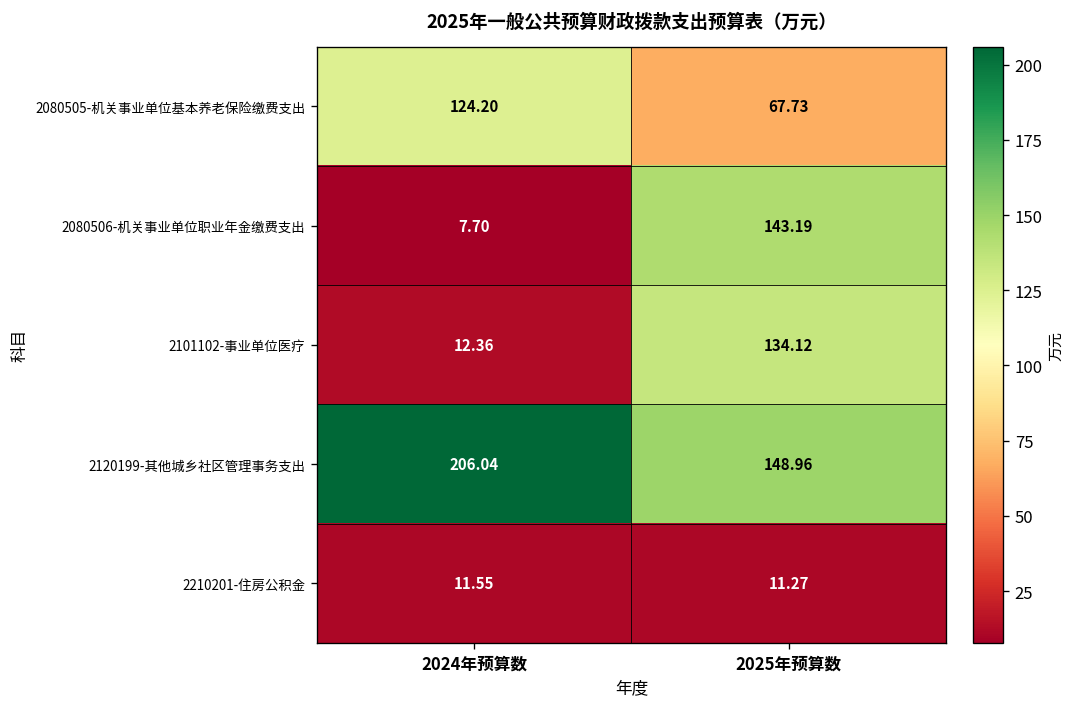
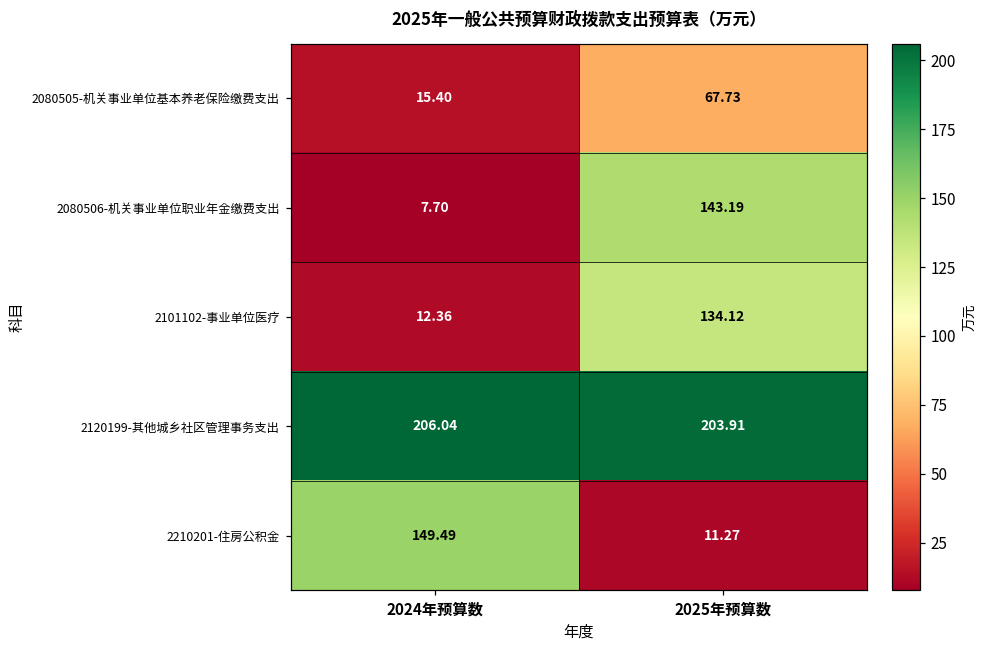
  {
    "2080505-机关事业单位基本养老保险缴费支出": {
-     "2024年预算数": 124.20,
+     "2024年预算数": 15.40,
      "2025年预算数": 67.73
    },
    "2080506-机关事业单位职业年金缴费支出": {
      "2024年预算数": 7.70,
      "2025年预算数": 143.19
    },
    "2101102-事业单位医疗": {
      "2024年预算数": 12.36,
      "2025年预算数": 134.12
    },
    "2120199-其他城乡社区管理事务支出": {
      "2024年预算数": 206.04,
-     "2025年预算数": 148.96
+     "2025年预算数": 203.91
    },
    "2210201-住房公积金": {
-     "2024年预算数": 11.55,
+     "2024年预算数": 149.49,
      "2025年预算数": 11.27
    }
  }
